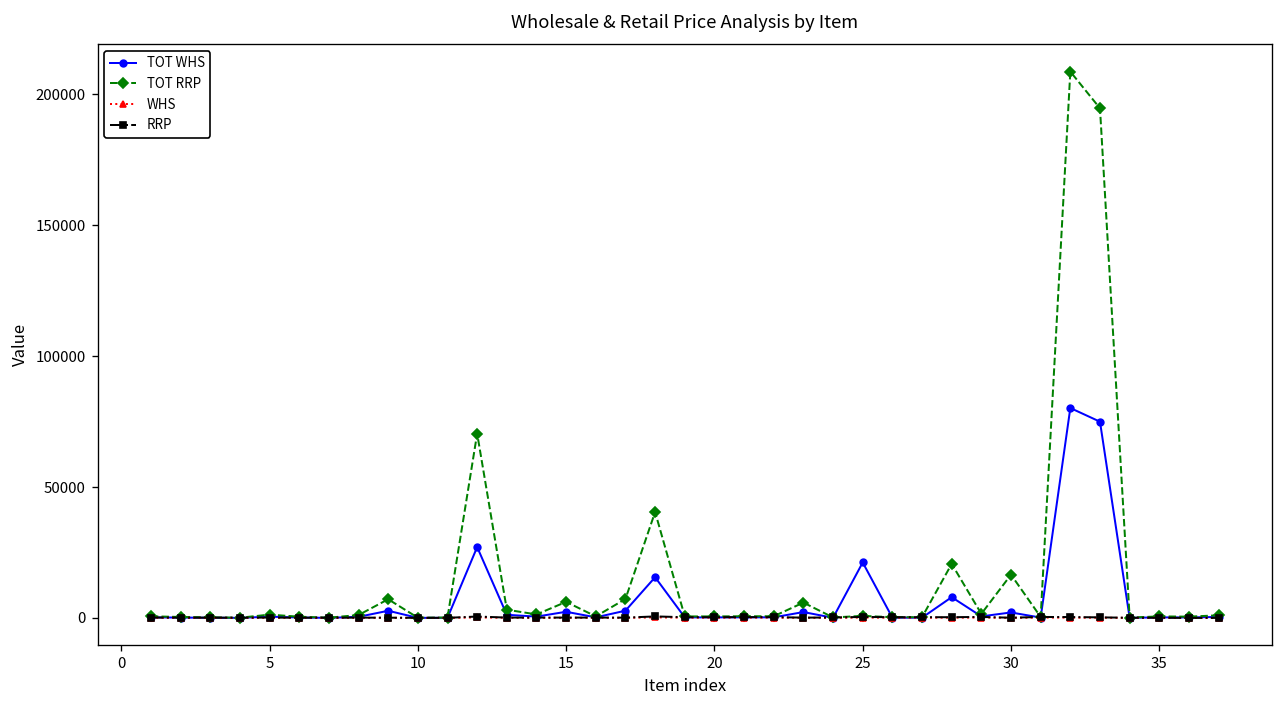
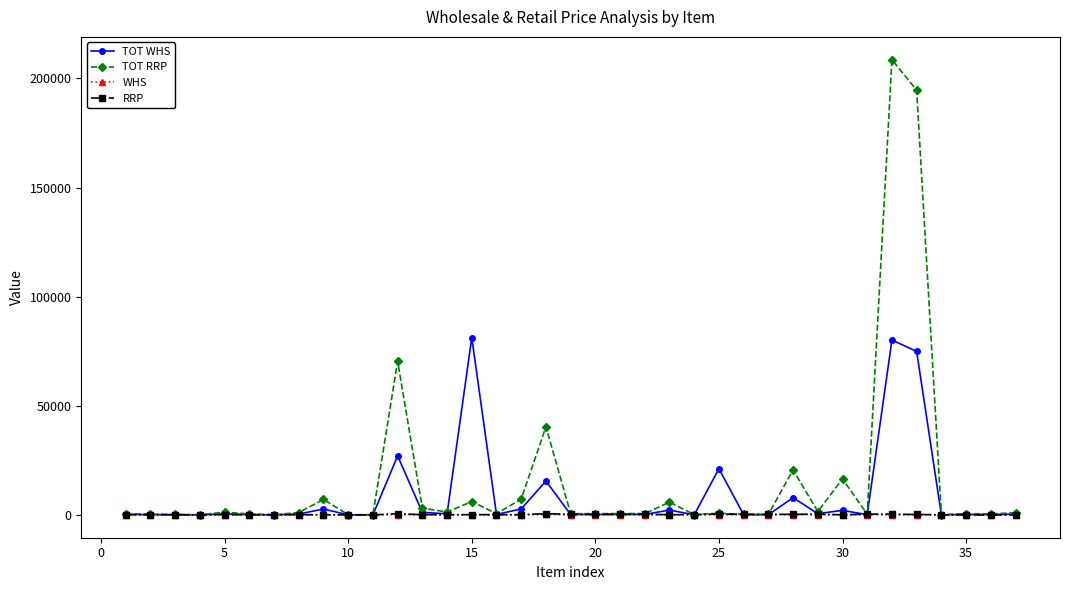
  {
    "TOT WHS": {
-     "15": 2000,
+     "15": 81000,
      "25": 21000,
      "30": 2000
    },
    "TOT RRP": {
      "15": 6000,
      "30": 17000
    }
  }
